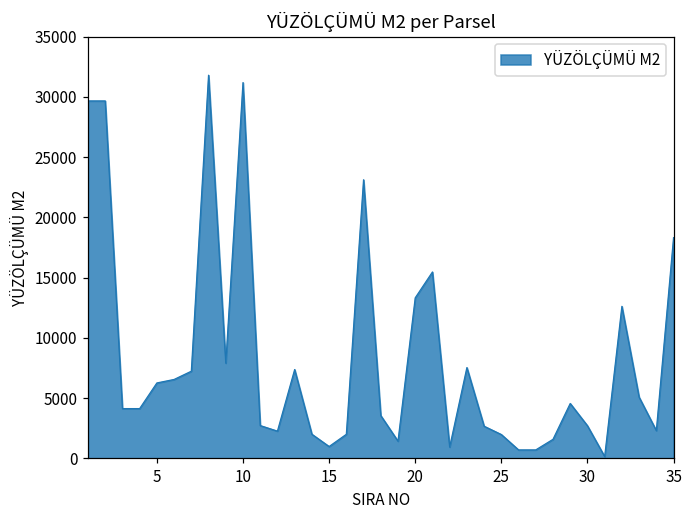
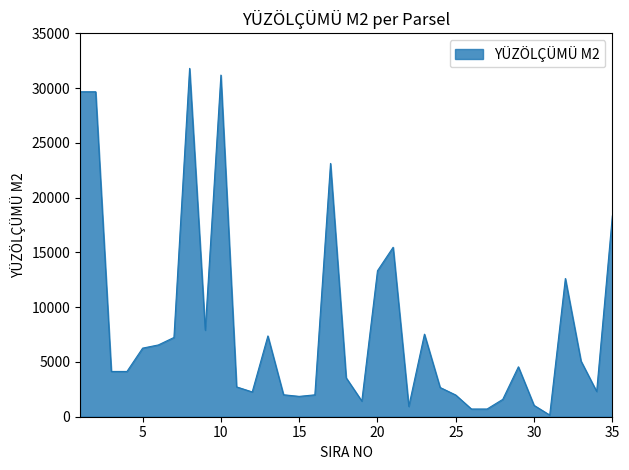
  {
    "5": 6300,
    "10": 31200,
-   "15": 1000,
+   "15": 1900,
    "20": 13300,
    "25": 2000,
-   "30": 2700,
+   "30": 1000,
    "35": 18300
  }
